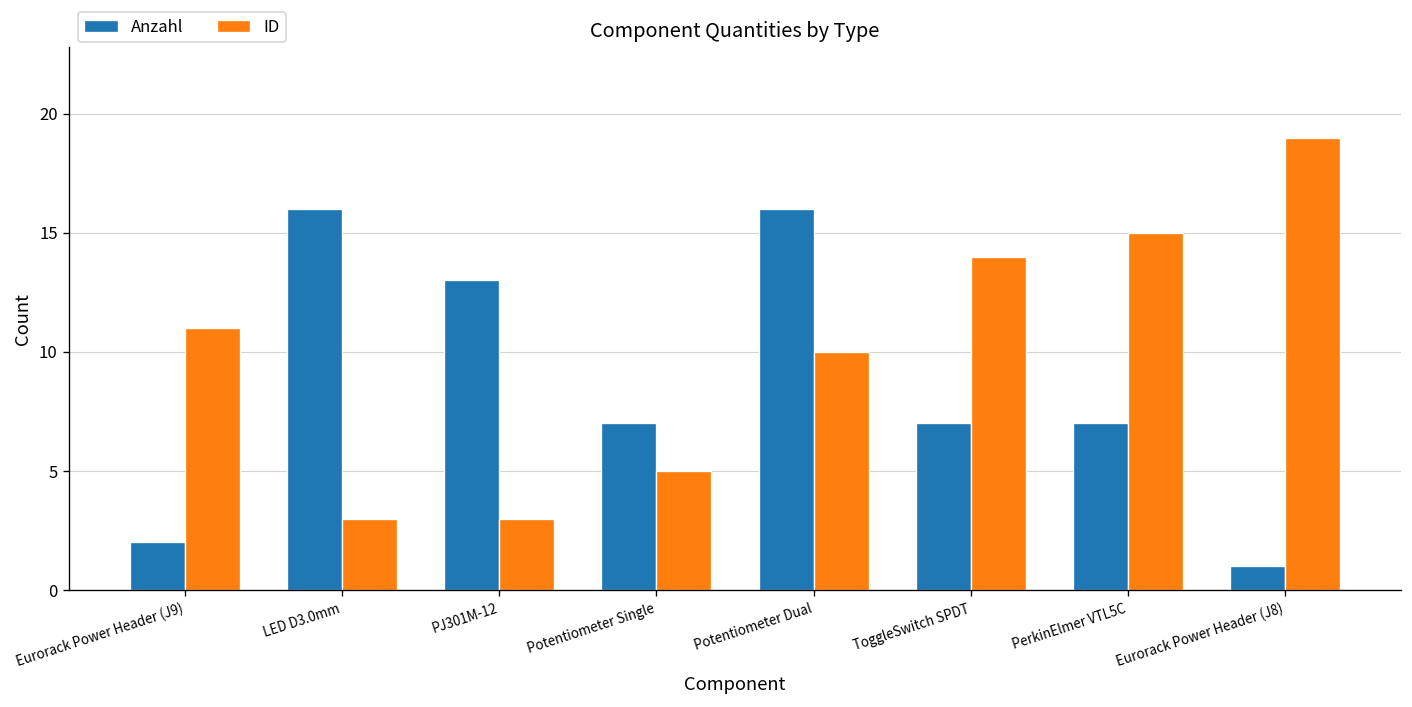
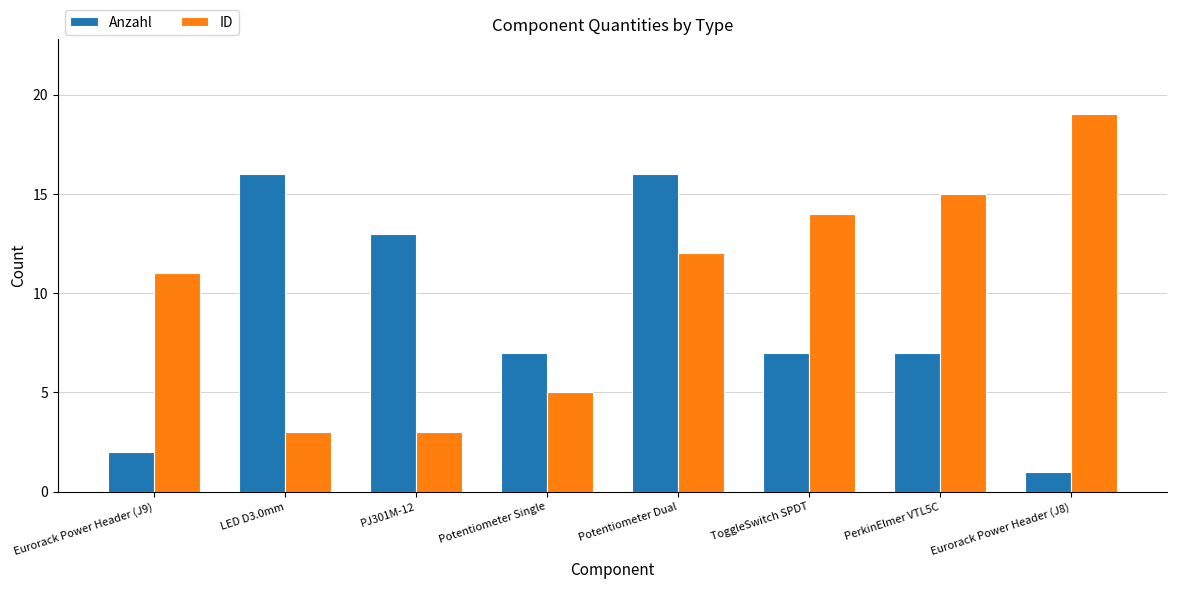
  {
    "Anzahl": {
      "Eurorack Power Header (J9)": 2,
      "LED D3.0mm": 16,
      "PJ301M-12": 13,
      "Potentiometer Single": 7,
      "Potentiometer Dual": 16,
      "ToggleSwitch SPDT": 7,
      "PerkinElmer VTL5C": 7,
      "Eurorack Power Header (J8)": 1
    },
    "ID": {
      "Eurorack Power Header (J9)": 11,
      "LED D3.0mm": 3,
      "PJ301M-12": 3,
      "Potentiometer Single": 5,
-     "Potentiometer Dual": 10,
+     "Potentiometer Dual": 12,
      "ToggleSwitch SPDT": 14,
      "PerkinElmer VTL5C": 15,
      "Eurorack Power Header (J8)": 19
    }
  }
